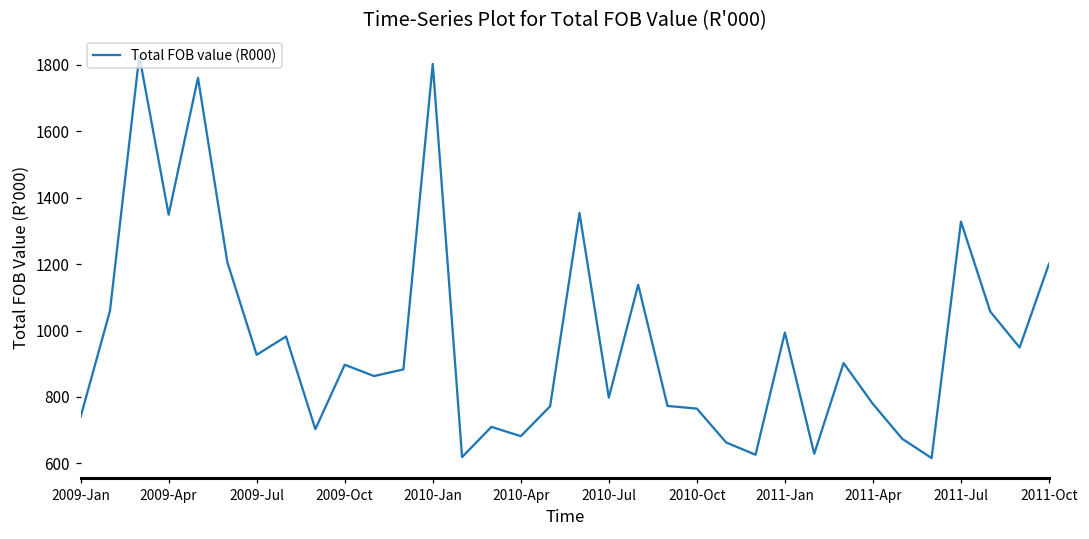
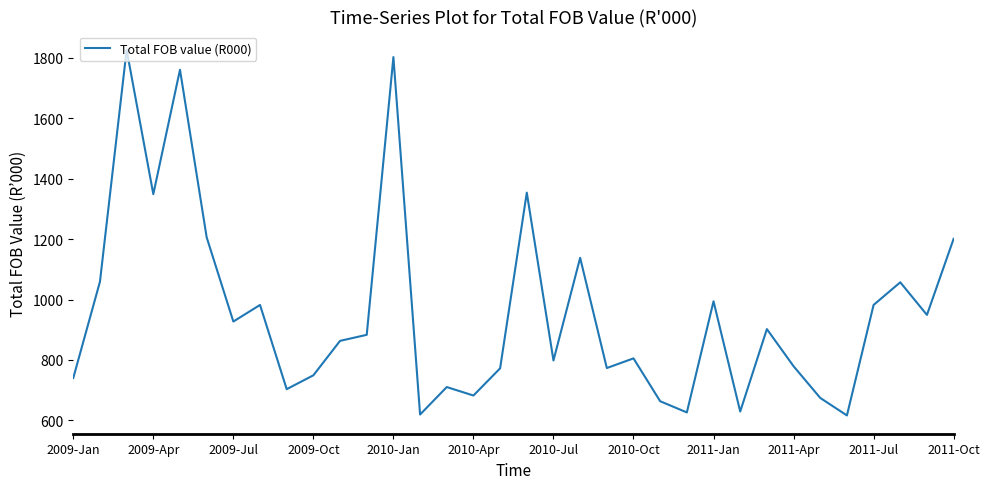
  {
    "2009-Jan": 740,
    "2009-Apr": 1350,
    "2009-Jul": 930,
-   "2009-Oct": 900,
+   "2009-Oct": 750,
    "2010-Jan": 1800,
    "2010-Apr": 680,
    "2010-Jul": 800,
-   "2010-Oct": 770,
+   "2010-Oct": 810,
    "2011-Jan": 990,
    "2011-Apr": 780,
-   "2011-Jul": 1330,
+   "2011-Jul": 980,
    "2011-Oct": 1200
  }
